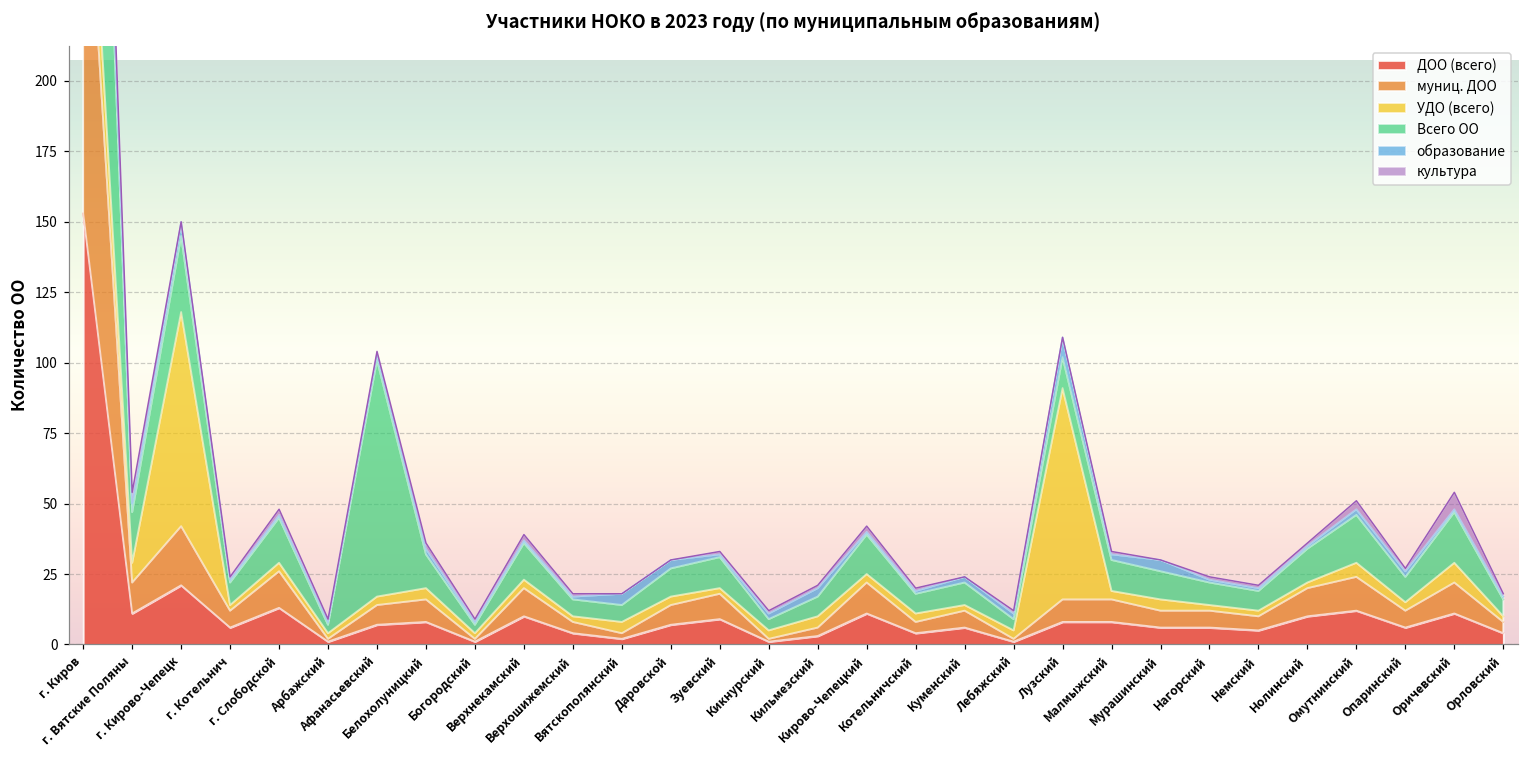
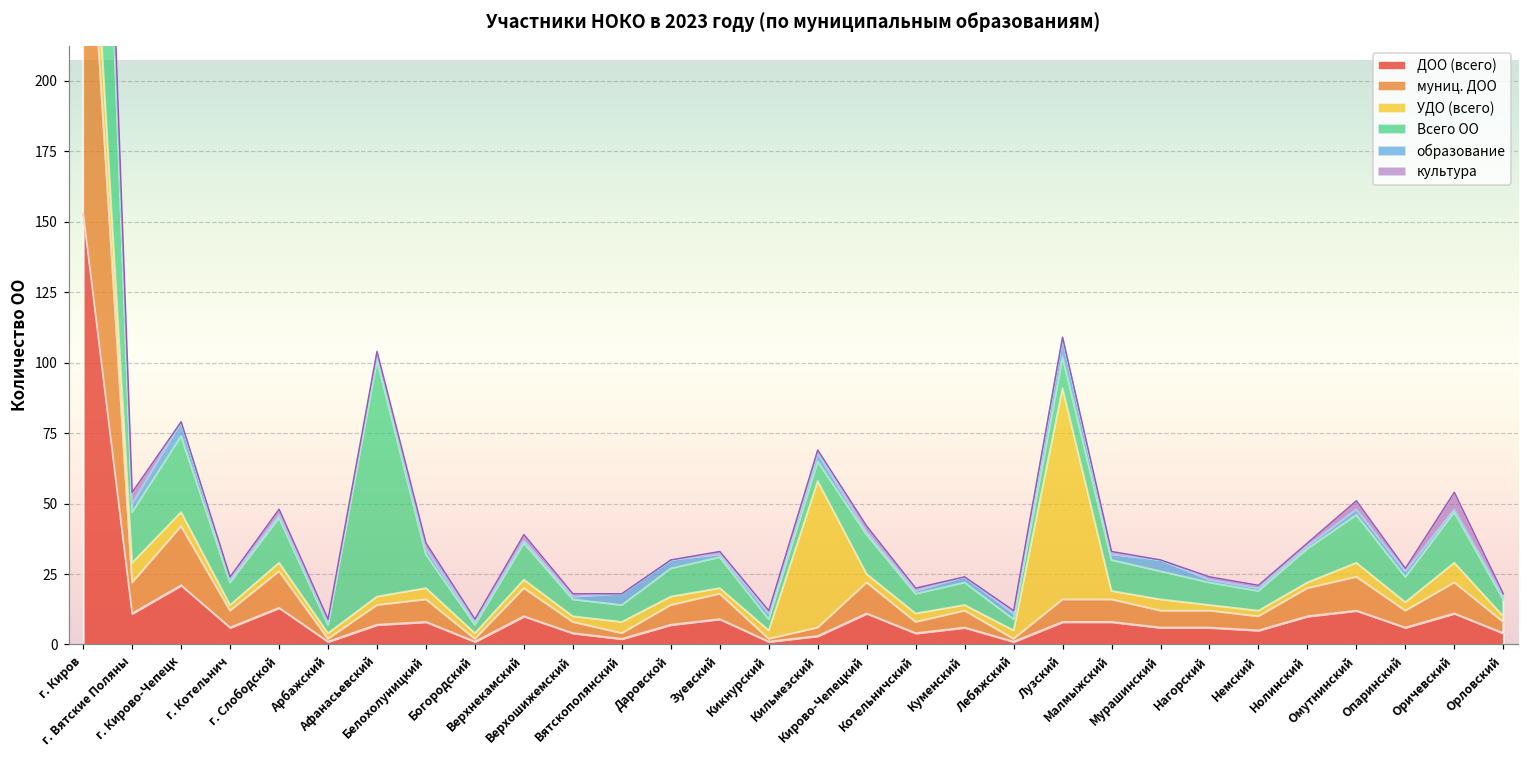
  {
    "УДО (всего)": {
      "г. Вятские Поляны": 7,
-     "г. Кирово-Чепецк": 76,
+     "г. Кирово-Чепецк": 5,
      "г. Котельнич": 2,
      "г. Слободской": 3,
      "Арбажский": 2,
      "Афанасьевский": 3,
      "Белохолуницкий": 4,
      "Богородский": 2,
      "Верхнекамский": 3,
      "Верхошижемский": 2,
      "Вятскополянский": 4,
      "Даровской": 3,
      "Зуевский": 2,
      "Кикнурский": 3,
-     "Кильмезский": 4,
+     "Кильмезский": 52,
      "Кирово-Чепецкий": 3,
      "Котельничский": 3,
      "Куменский": 2,
      "Лебяжский": 3,
      "Лузский": 75,
      "Малмыжский": 3,
      "Мурашинский": 4,
      "Нагорский": 2,
      "Немский": 2,
      "Нолинский": 2,
      "Омутнинский": 5,
      "Опаринский": 3,
      "Оричевский": 7,
      "Орловский": 2
    },
    "Всего ОО": {
      "г. Вятские Поляны": 18,
      "г. Кирово-Чепецк": 27,
      "г. Слободской": 16,
      "Афанасьевский": 84,
      "Белохолуницкий": 12,
      "Верхнекамский": 13,
      "Верхошижемский": 6,
      "Вятскополянский": 6,
      "Даровской": 10,
      "Зуевский": 11,
      "Кикнурский": 4,
      "Кильмезский": 7,
      "Кирово-Чепецкий": 14,
      "Котельничский": 7,
      "Куменский": 8,
      "Лебяжский": 4,
      "Лузский": 11,
      "Малмыжский": 11,
      "Мурашинский": 10,
      "Немский": 7,
      "Нолинский": 12,
      "Омутнинский": 17,
      "Опаринский": 9,
      "Оричевский": 18,
      "Орловский": 6
    },
    "образование": {
      "г. Вятские Поляны": 3,
      "г. Слободской": 1,
      "Белохолуницкий": 2,
      "Верхнекамский": 1,
      "Зуевский": 1,
      "Кикнурский": 2,
      "Кирово-Чепецкий": 1,
      "Котельничский": 1,
      "Лебяжский": 2,
      "Малмыжский": 2,
      "Омутнинский": 2,
      "Опаринский": 2,
      "Оричевский": 1
    },
    "культура": {
      "г. Вятские Поляны": 4,
      "г. Котельнич": 1,
      "г. Слободской": 2,
      "Арбажский": 1,
      "Белохолуницкий": 2,
      "Богородский": 1,
      "Верхнекамский": 2,
      "Зуевский": 1,
      "Кикнурский": 1,
      "Кирово-Чепецкий": 2,
      "Котельничский": 1,
      "Лебяжский": 1,
      "Малмыжский": 1,
      "Нагорский": 1,
      "Омутнинский": 3,
      "Опаринский": 1,
      "Оричевский": 6
    }
  }
